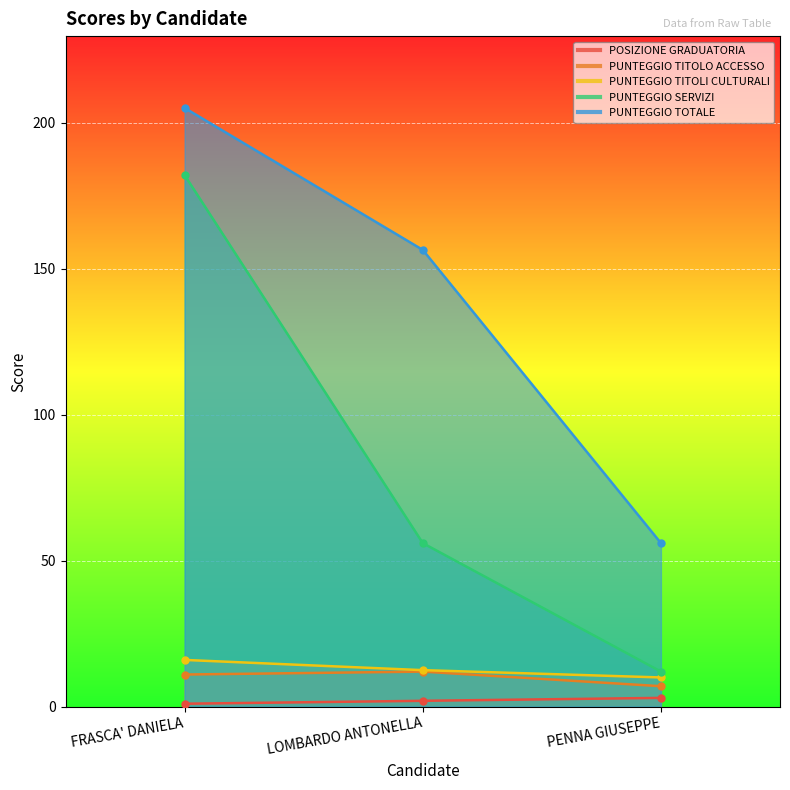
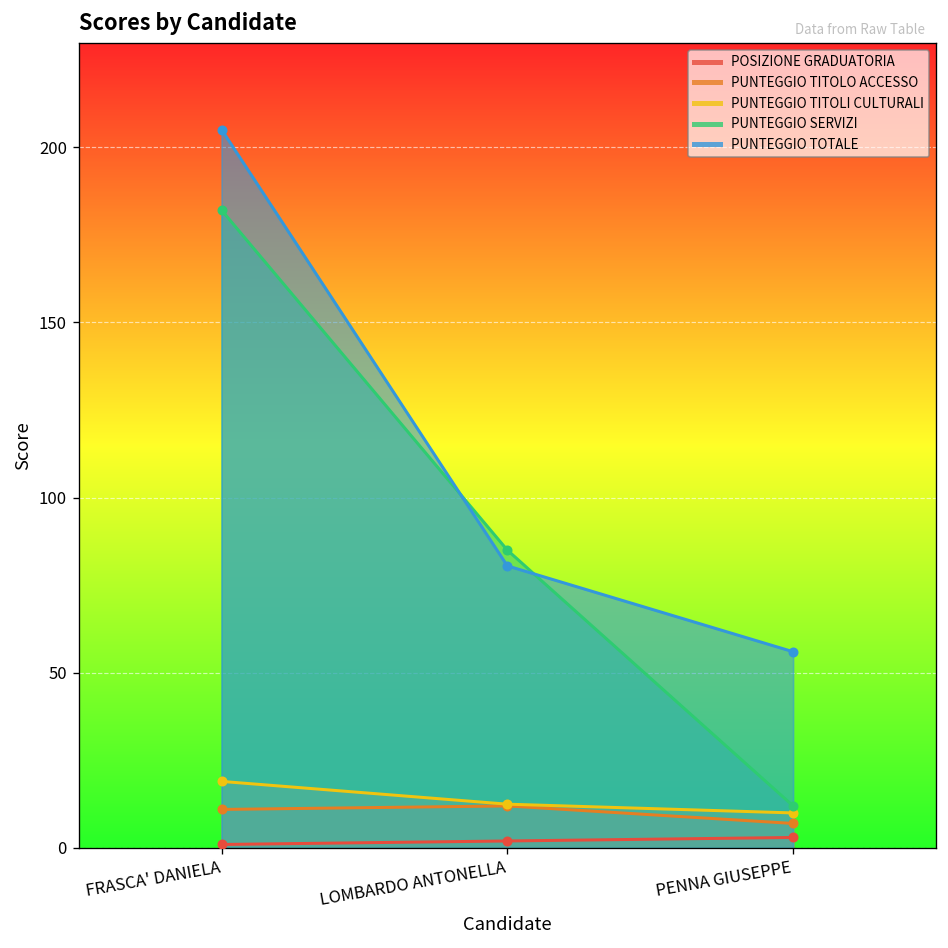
  {
    "PUNTEGGIO TITOLI CULTURALI": {
-     "FRASCA' DANIELA": 16,
+     "FRASCA' DANIELA": 19,
      "PENNA GIUSEPPE": 10
    },
    "PUNTEGGIO SERVIZI": {
      "FRASCA' DANIELA": 182,
-     "LOMBARDO ANTONELLA": 56,
+     "LOMBARDO ANTONELLA": 85,
      "PENNA GIUSEPPE": 12
    },
    "PUNTEGGIO TOTALE": {
      "FRASCA' DANIELA": 205,
-     "LOMBARDO ANTONELLA": 156,
+     "LOMBARDO ANTONELLA": 81,
      "PENNA GIUSEPPE": 56
    }
  }
